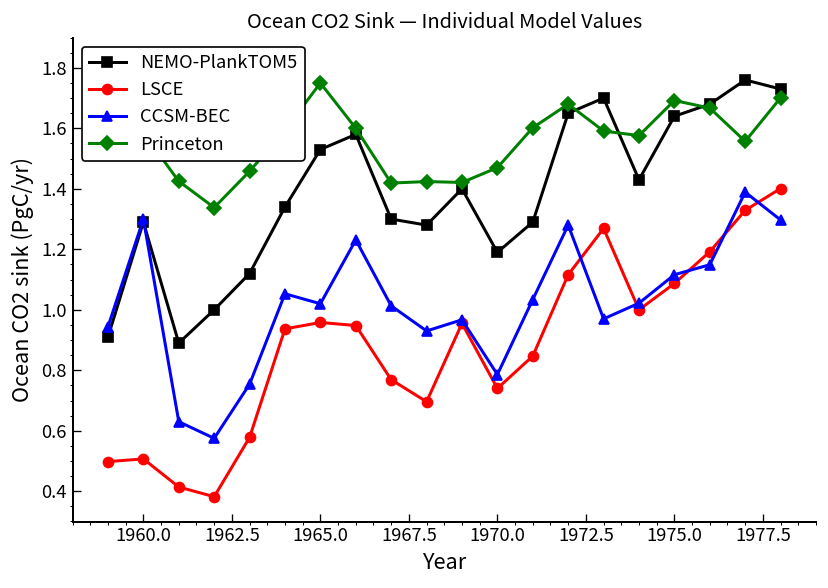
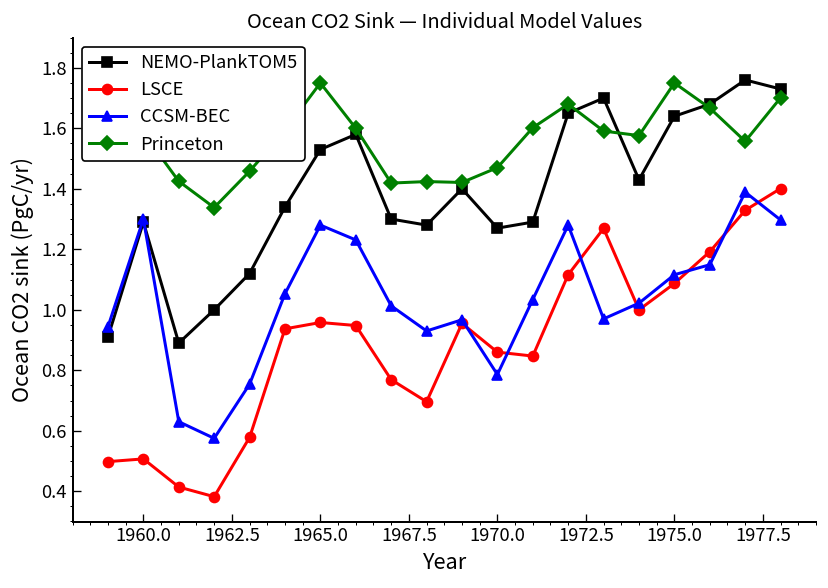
  {
    "NEMO-PlankTOM5": {
      "1965.0": 1.53,
-     "1970.0": 1.19,
+     "1970.0": 1.27,
      "1975.0": 1.64
    },
    "LSCE": {
      "1960.0": 0.51,
      "1965.0": 0.96,
-     "1970.0": 0.74,
+     "1970.0": 0.86,
      "1975.0": 1.09
    },
    "CCSM-BEC": {
-     "1965.0": 1.02,
+     "1965.0": 1.28,
      "1970.0": 0.79,
      "1975.0": 1.12
    },
    "Princeton": {
      "1965.0": 1.75,
      "1970.0": 1.47,
-     "1975.0": 1.69
+     "1975.0": 1.75
    }
  }
